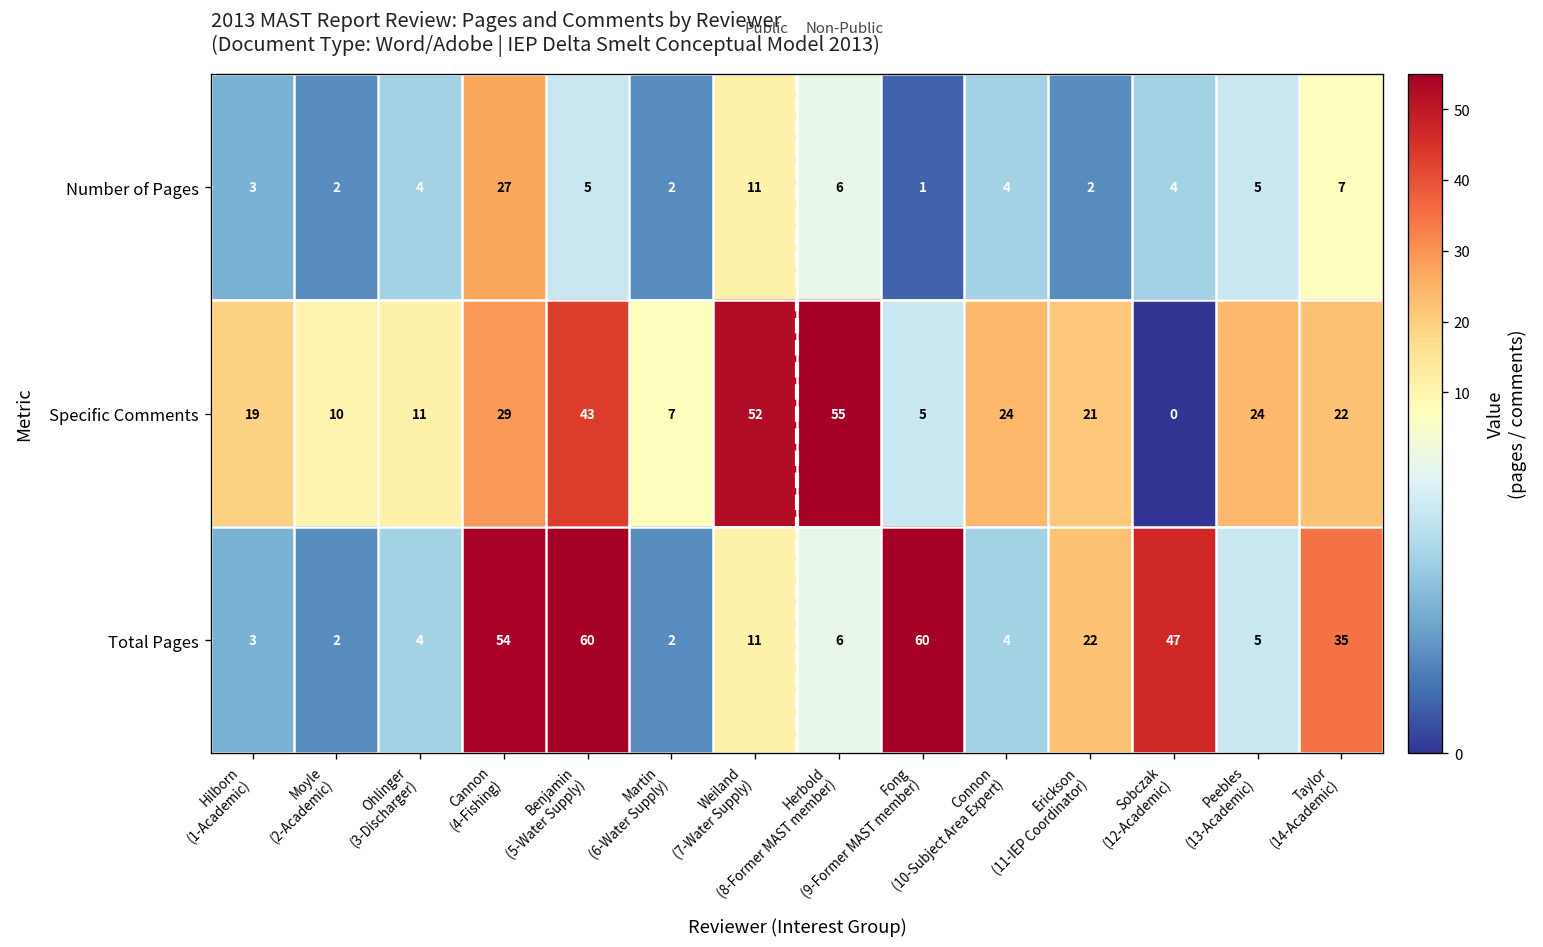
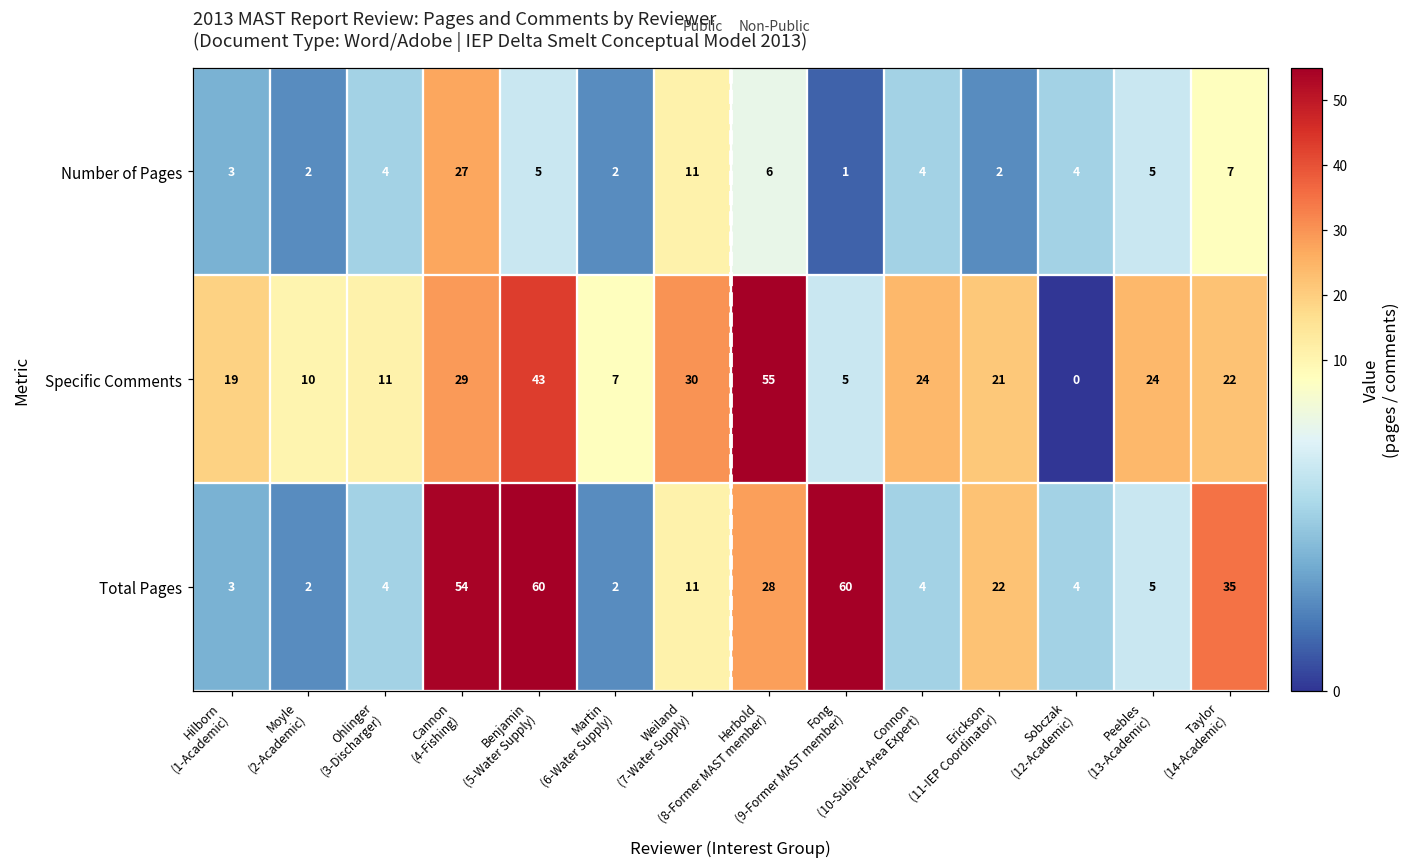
  {
    "Number of Pages": {
      "Hilborn (1-Academic)": 3,
      "Moyle (2-Academic)": 2,
      "Ohlinger (3-Discharger)": 4,
      "Cannon (4-Fishing)": 27,
      "Benjamin (5-Water Supply)": 5,
      "Martin (6-Water Supply)": 2,
      "Weiland (7-Water Supply)": 11,
      "Herbold (8-Former MAST member)": 6,
      "Fong (9-Former MAST member)": 1,
      "Connon (10-Subject Area Expert)": 4,
      "Erickson (11-IEP Coordinator)": 2,
      "Sobczak (12-Academic)": 4,
      "Peebles (13-Academic)": 5,
      "Taylor (14-Academic)": 7
    },
    "Specific Comments": {
      "Hilborn (1-Academic)": 19,
      "Moyle (2-Academic)": 10,
      "Ohlinger (3-Discharger)": 11,
      "Cannon (4-Fishing)": 29,
      "Benjamin (5-Water Supply)": 43,
      "Martin (6-Water Supply)": 7,
-     "Weiland (7-Water Supply)": 52,
+     "Weiland (7-Water Supply)": 30,
      "Herbold (8-Former MAST member)": 55,
      "Fong (9-Former MAST member)": 5,
      "Connon (10-Subject Area Expert)": 24,
      "Erickson (11-IEP Coordinator)": 21,
      "Sobczak (12-Academic)": 0,
      "Peebles (13-Academic)": 24,
      "Taylor (14-Academic)": 22
    },
    "Total Pages": {
      "Hilborn (1-Academic)": 3,
      "Moyle (2-Academic)": 2,
      "Ohlinger (3-Discharger)": 4,
      "Cannon (4-Fishing)": 54,
      "Benjamin (5-Water Supply)": 60,
      "Martin (6-Water Supply)": 2,
      "Weiland (7-Water Supply)": 11,
-     "Herbold (8-Former MAST member)": 6,
+     "Herbold (8-Former MAST member)": 28,
      "Fong (9-Former MAST member)": 60,
      "Connon (10-Subject Area Expert)": 4,
      "Erickson (11-IEP Coordinator)": 22,
-     "Sobczak (12-Academic)": 47,
+     "Sobczak (12-Academic)": 4,
      "Peebles (13-Academic)": 5,
      "Taylor (14-Academic)": 35
    }
  }
